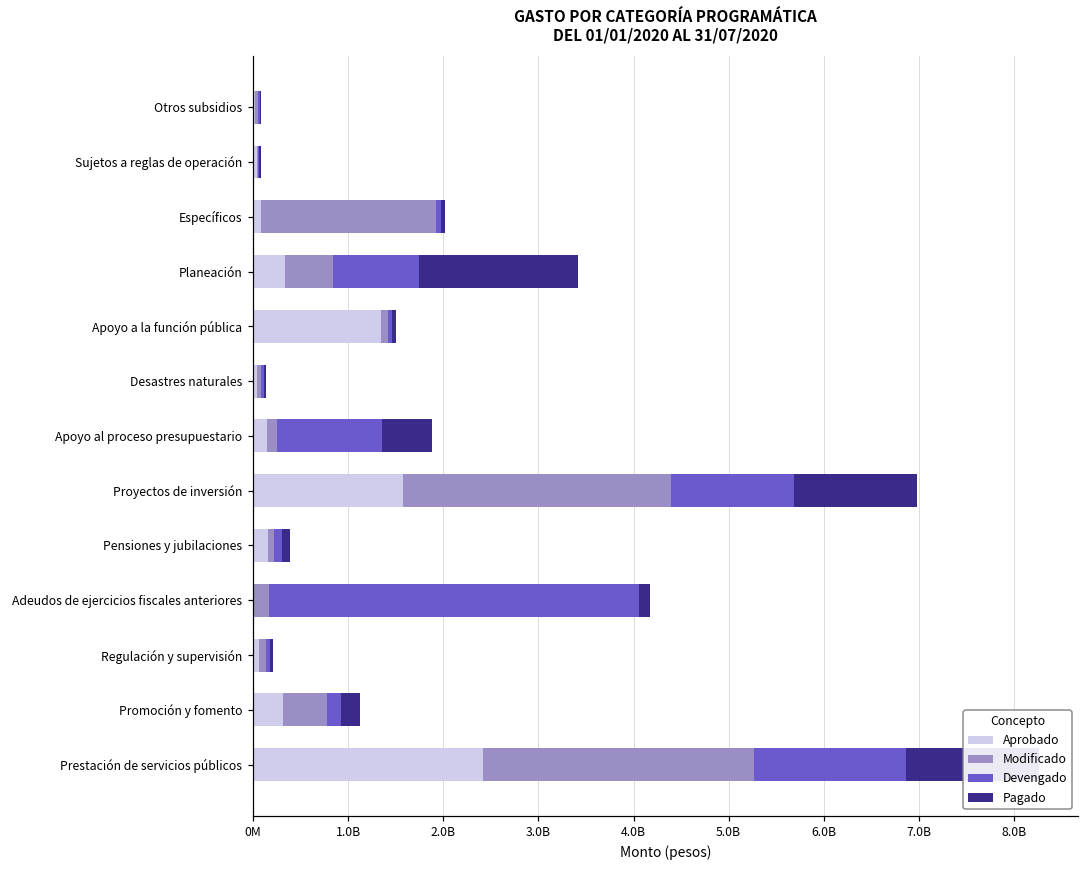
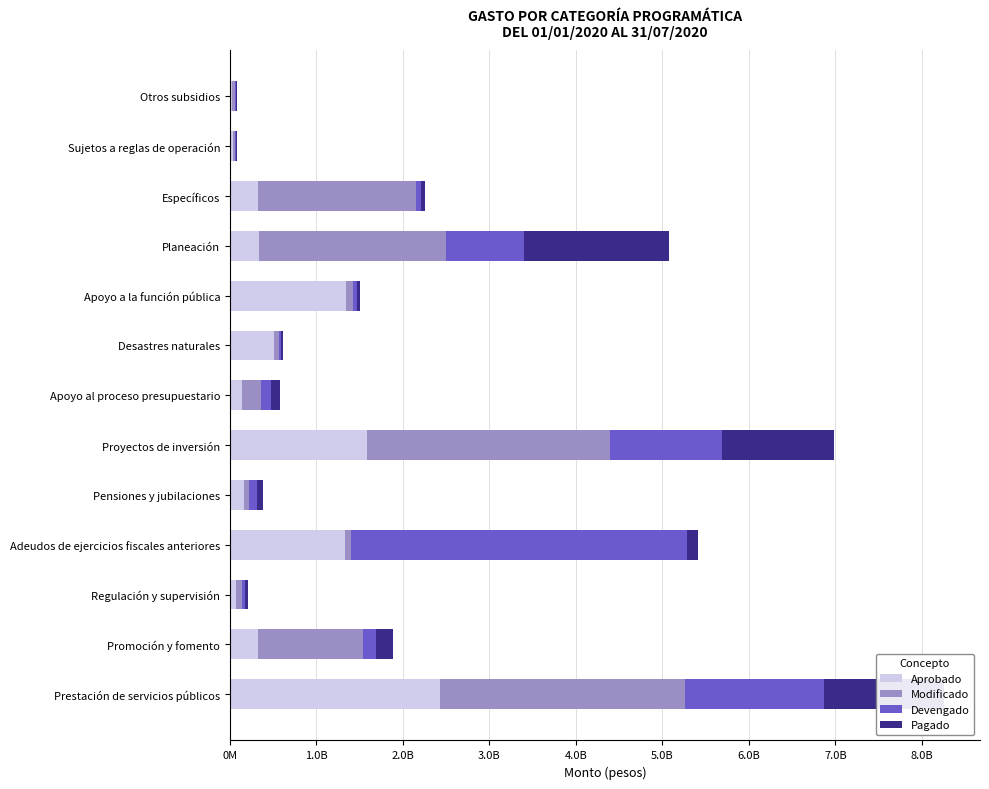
  {
    "Aprobado": {
      "Sujetos a reglas de operación": 0,
-     "Específicos": 100000000,
+     "Específicos": 300000000,
      "Planeación": 300000000,
      "Apoyo a la función pública": 1300000000,
-     "Desastres naturales": 0,
+     "Desastres naturales": 500000000,
      "Apoyo al proceso presupuestario": 100000000,
      "Proyectos de inversión": 1600000000,
      "Pensiones y jubilaciones": 200000000,
-     "Adeudos de ejercicios fiscales anteriores": 0,
+     "Adeudos de ejercicios fiscales anteriores": 1300000000,
      "Regulación y supervisión": 100000000,
      "Promoción y fomento": 300000000,
      "Prestación de servicios públicos": 2400000000
    },
    "Modificado": {
      "Otros subsidios": 0,
      "Específicos": 1800000000,
-     "Planeación": 500000000,
+     "Planeación": 2200000000,
      "Apoyo a la función pública": 100000000,
      "Desastres naturales": 0,
-     "Apoyo al proceso presupuestario": 100000000,
+     "Apoyo al proceso presupuestario": 200000000,
      "Proyectos de inversión": 2800000000,
      "Pensiones y jubilaciones": 100000000,
-     "Adeudos de ejercicios fiscales anteriores": 200000000,
+     "Adeudos de ejercicios fiscales anteriores": 100000000,
      "Regulación y supervisión": 100000000,
-     "Promoción y fomento": 500000000,
+     "Promoción y fomento": 1200000000,
      "Prestación de servicios públicos": 2800000000
    },
    "Devengado": {
      "Específicos": 100000000,
      "Planeación": 900000000,
      "Apoyo a la función pública": 0,
-     "Apoyo al proceso presupuestario": 1100000000,
+     "Apoyo al proceso presupuestario": 100000000,
      "Proyectos de inversión": 1300000000,
      "Pensiones y jubilaciones": 100000000,
      "Adeudos de ejercicios fiscales anteriores": 3900000000,
      "Regulación y supervisión": 0,
      "Promoción y fomento": 100000000,
      "Prestación de servicios públicos": 1600000000
    },
    "Pagado": {
      "Específicos": 0,
      "Planeación": 1700000000,
      "Apoyo a la función pública": 0,
-     "Apoyo al proceso presupuestario": 500000000,
+     "Apoyo al proceso presupuestario": 100000000,
      "Proyectos de inversión": 1300000000,
      "Pensiones y jubilaciones": 100000000,
      "Adeudos de ejercicios fiscales anteriores": 100000000,
      "Regulación y supervisión": 0,
      "Promoción y fomento": 200000000
    }
  }
